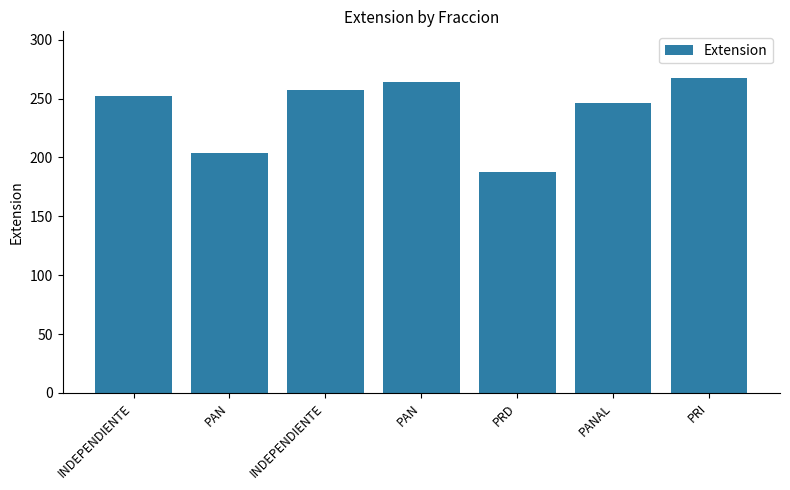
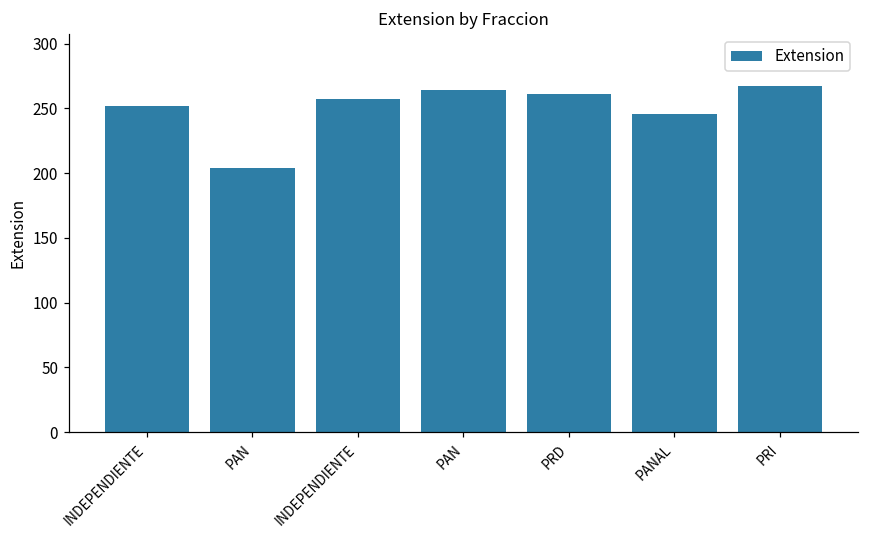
  {
-   "PRD": 188,
+   "PRD": 261,
    "PANAL": 246,
    "PRI": 267
  }
